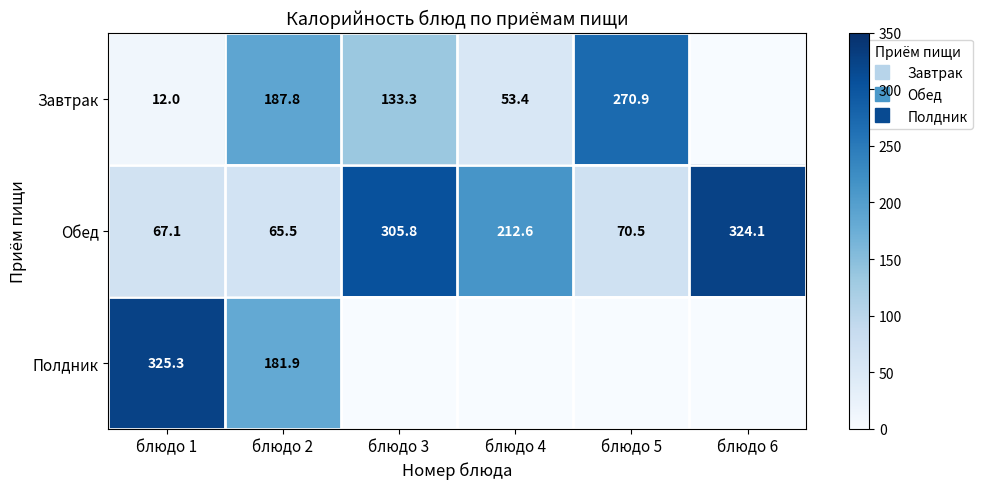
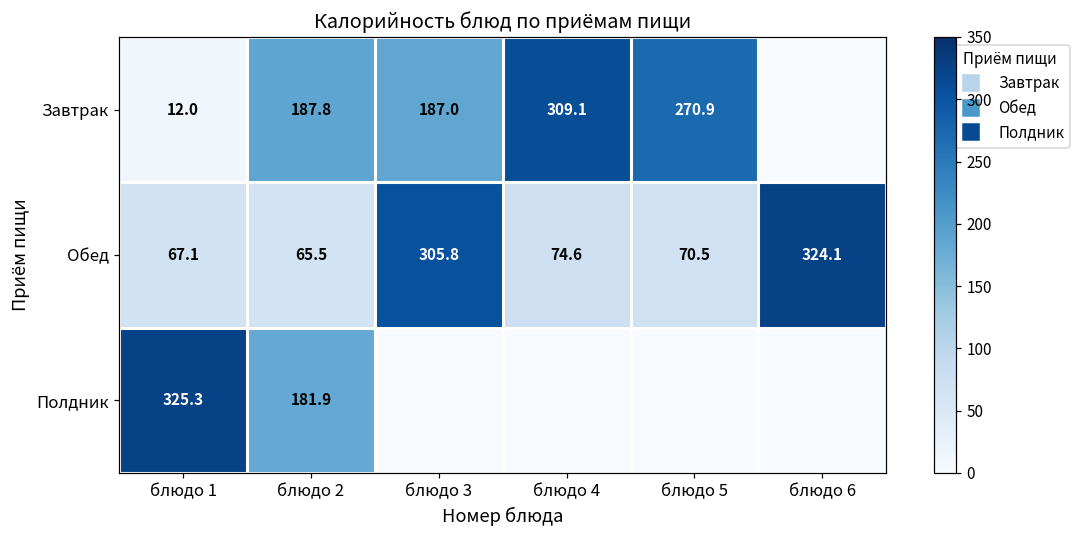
  {
    "Завтрак": {
      "блюдо 1": 12.0,
      "блюдо 2": 187.8,
-     "блюдо 3": 133.3,
-     "блюдо 4": 53.4,
+     "блюдо 3": 187.0,
+     "блюдо 4": 309.1,
      "блюдо 5": 270.9
    },
    "Обед": {
      "блюдо 1": 67.1,
      "блюдо 2": 65.5,
      "блюдо 3": 305.8,
-     "блюдо 4": 212.6,
+     "блюдо 4": 74.6,
      "блюдо 5": 70.5,
      "блюдо 6": 324.1
    },
    "Полдник": {
      "блюдо 1": 325.3,
      "блюдо 2": 181.9
    }
  }
